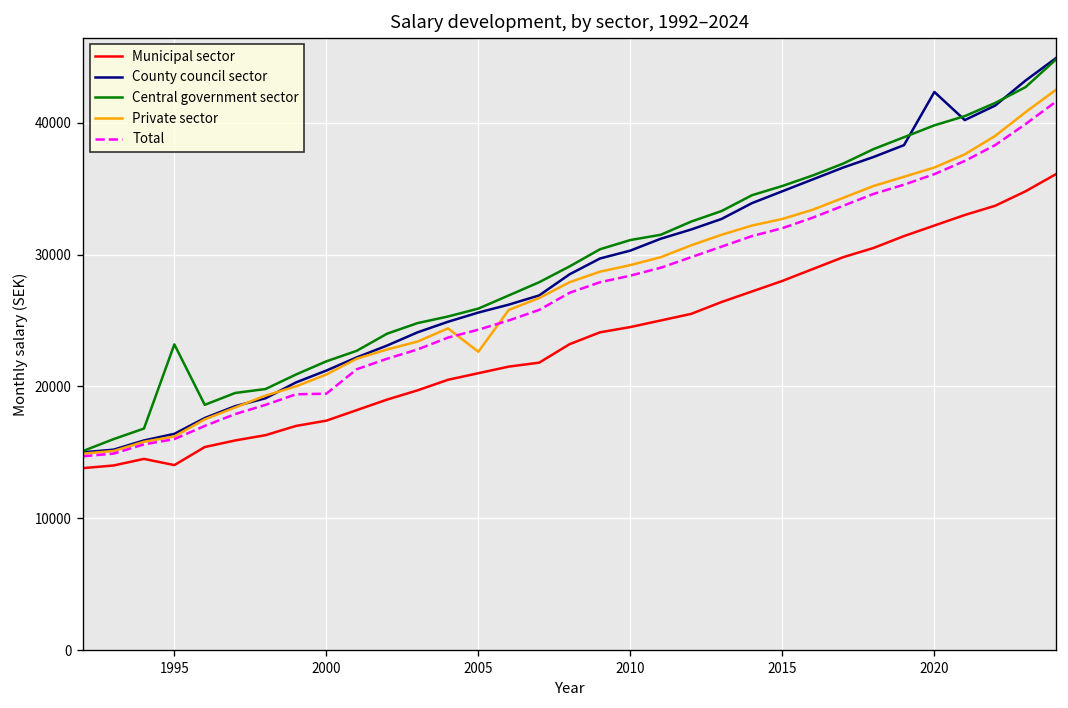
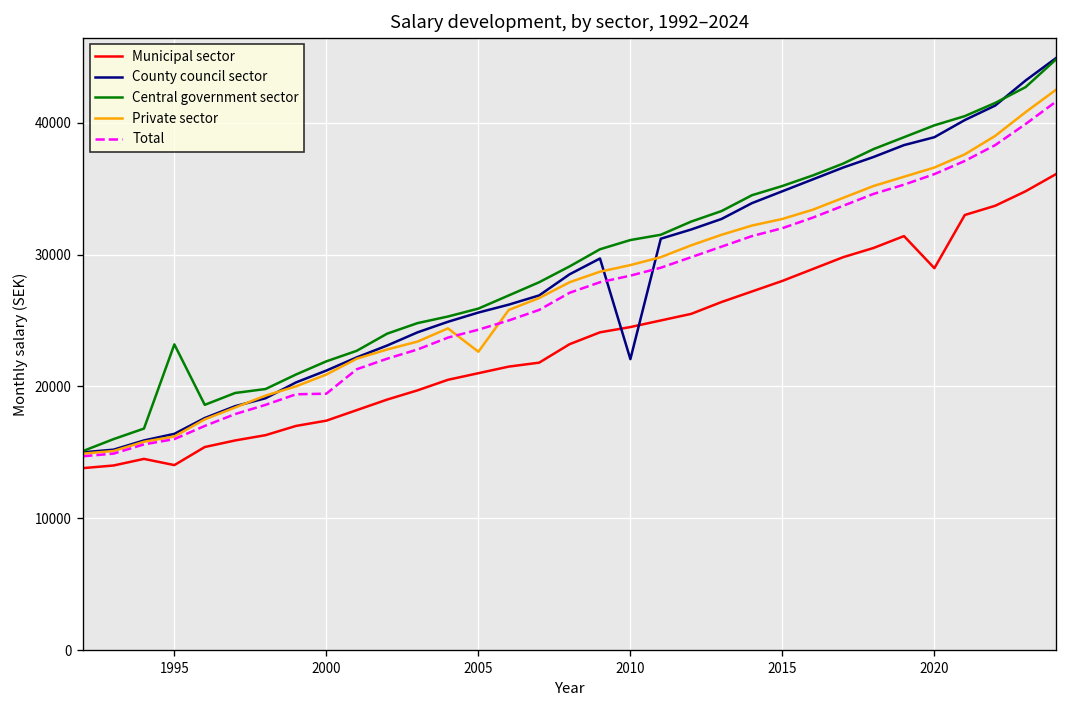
  {
    "Municipal sector": {
      "1995": 14000,
      "2000": 17400,
      "2005": 21000,
      "2010": 24500,
      "2015": 28000,
-     "2020": 32200
+     "2020": 29000
    },
    "County council sector": {
      "2000": 21200,
      "2005": 25600,
-     "2010": 30300,
+     "2010": 22100,
      "2015": 34800,
-     "2020": 42300
+     "2020": 38900
    },
    "Central government sector": {
      "1995": 23200,
      "2000": 21900,
      "2005": 25900,
      "2010": 31100,
      "2015": 35200,
      "2020": 39800
    },
    "Private sector": {
      "2000": 20900,
      "2005": 22600,
      "2010": 29200,
      "2015": 32700,
      "2020": 36600
    },
    "Total": {
      "2000": 19400,
      "2005": 24300,
      "2010": 28400,
      "2015": 32000,
      "2020": 36100
    }
  }
